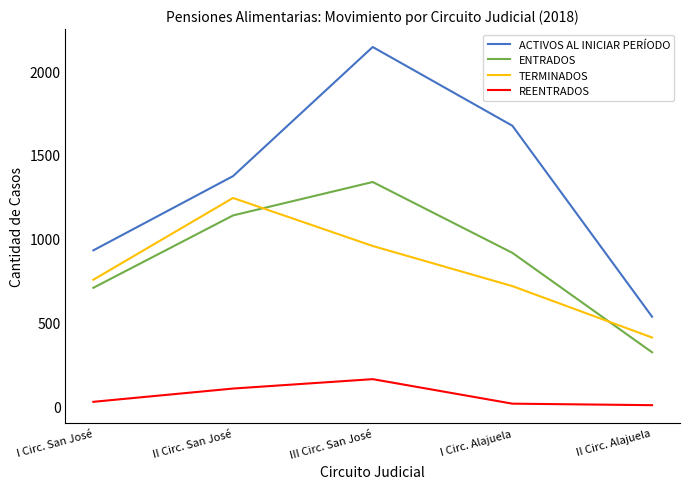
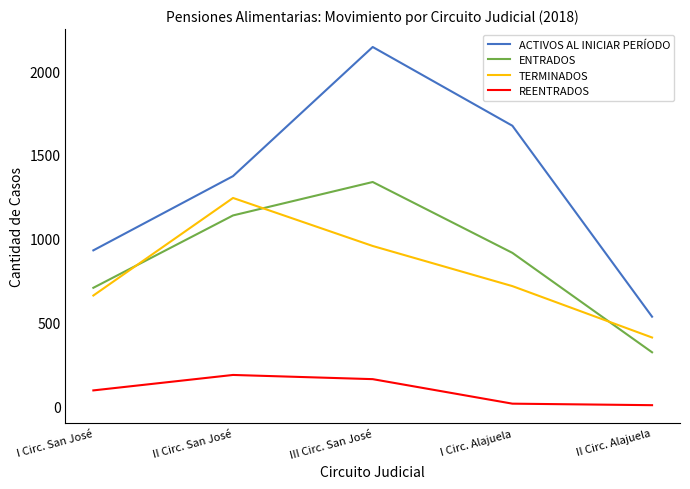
  {
    "ACTIVOS AL INICIAR PERÍODO": {
      "I Circ. San José": 930,
      "II Circ. San José": 1370,
      "III Circ. San José": 2140,
      "I Circ. Alajuela": 1670,
      "II Circ. Alajuela": 540
    },
    "ENTRADOS": {
      "I Circ. San José": 710,
      "II Circ. San José": 1140,
      "III Circ. San José": 1340,
      "I Circ. Alajuela": 920,
      "II Circ. Alajuela": 330
    },
    "TERMINADOS": {
-     "I Circ. San José": 760,
+     "I Circ. San José": 660,
      "II Circ. San José": 1240,
      "III Circ. San José": 960,
      "I Circ. Alajuela": 720,
      "II Circ. Alajuela": 410
    },
    "REENTRADOS": {
-     "I Circ. San José": 30,
-     "II Circ. San José": 110,
+     "I Circ. San José": 100,
+     "II Circ. San José": 190,
      "III Circ. San José": 170,
      "I Circ. Alajuela": 20,
      "II Circ. Alajuela": 10
    }
  }
